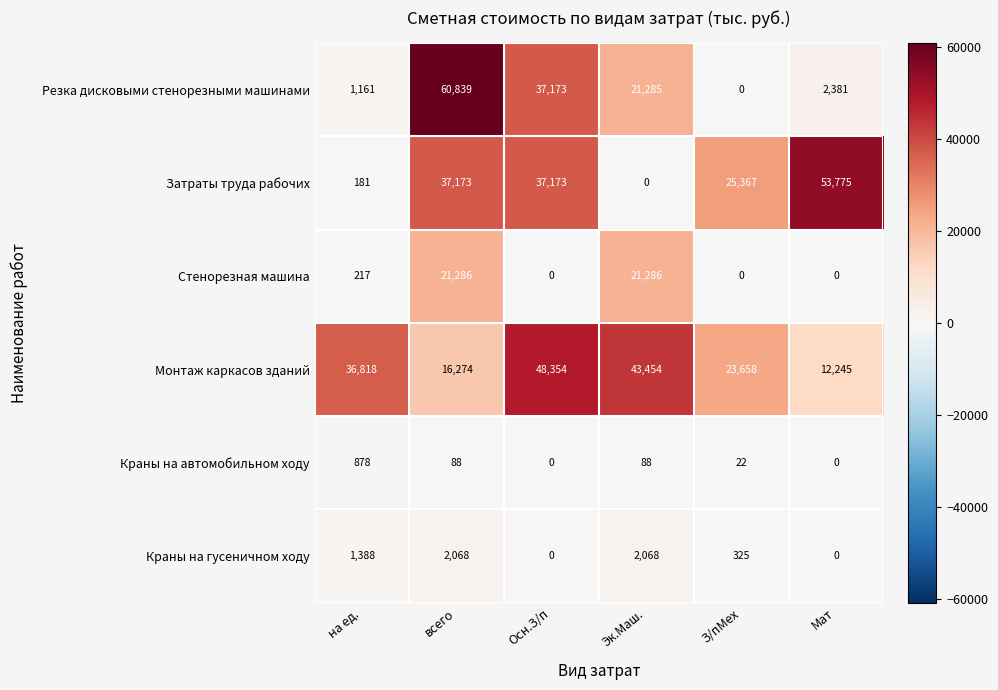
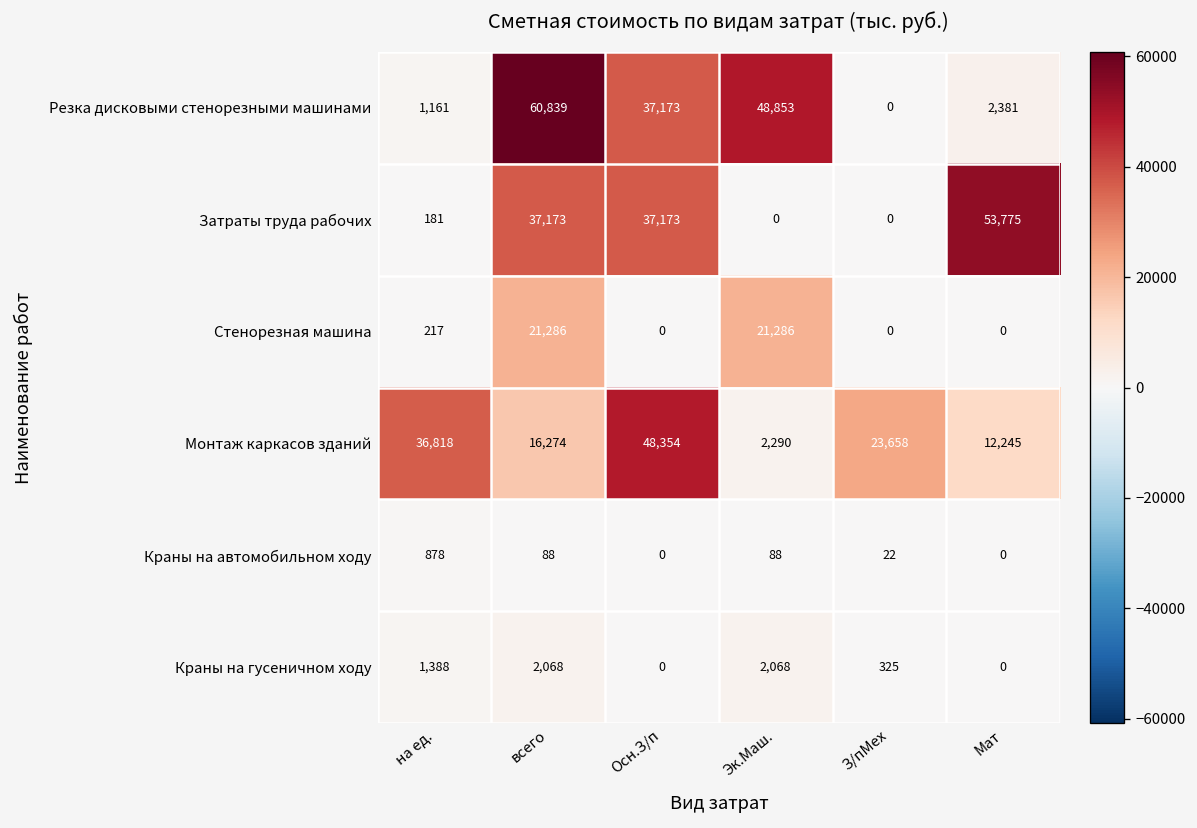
  {
    "Резка дисковыми стенорезными машинами": {
      "на ед.": "1,161",
      "всего": "60,839",
      "Осн.З/п": "37,173",
-     "Эк.Маш.": "21,285",
+     "Эк.Маш.": "48,853",
      "З/пМех": "0",
      "Мат": "2,381"
    },
    "Затраты труда рабочих": {
      "на ед.": "181",
      "всего": "37,173",
      "Осн.З/п": "37,173",
      "Эк.Маш.": "0",
-     "З/пМех": "25,367",
+     "З/пМех": "0",
      "Мат": "53,775"
    },
    "Стенорезная машина": {
      "на ед.": "217",
      "всего": "21,286",
      "Осн.З/п": "0",
      "Эк.Маш.": "21,286",
      "З/пМех": "0",
      "Мат": "0"
    },
    "Монтаж каркасов зданий": {
      "на ед.": "36,818",
      "всего": "16,274",
      "Осн.З/п": "48,354",
-     "Эк.Маш.": "43,454",
+     "Эк.Маш.": "2,290",
      "З/пМех": "23,658",
      "Мат": "12,245"
    },
    "Краны на автомобильном ходу": {
      "на ед.": "878",
      "всего": "88",
      "Осн.З/п": "0",
      "Эк.Маш.": "88",
      "З/пМех": "22",
      "Мат": "0"
    },
    "Краны на гусеничном ходу": {
      "на ед.": "1,388",
      "всего": "2,068",
      "Осн.З/п": "0",
      "Эк.Маш.": "2,068",
      "З/пМех": "325",
      "Мат": "0"
    }
  }
